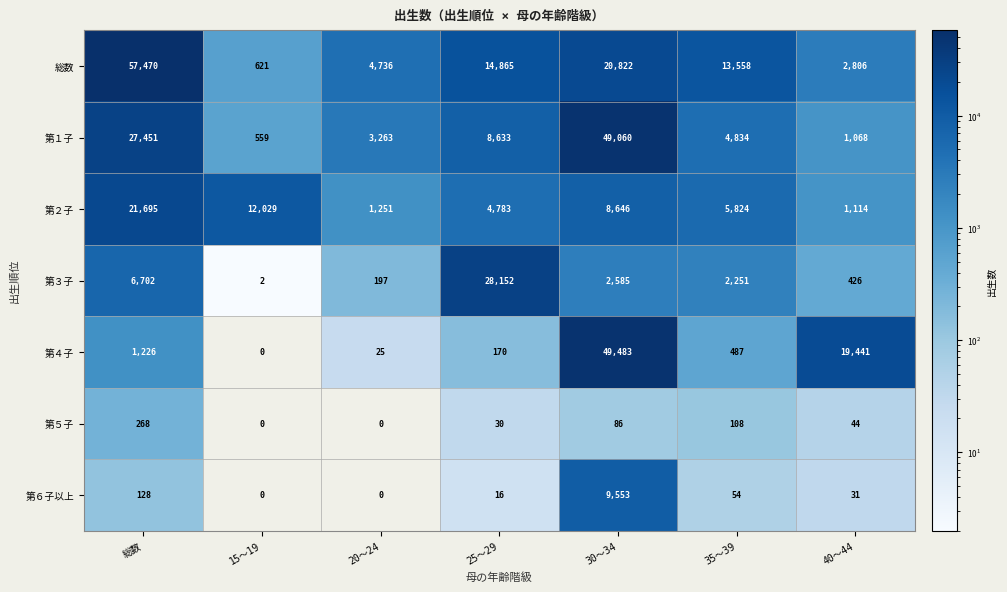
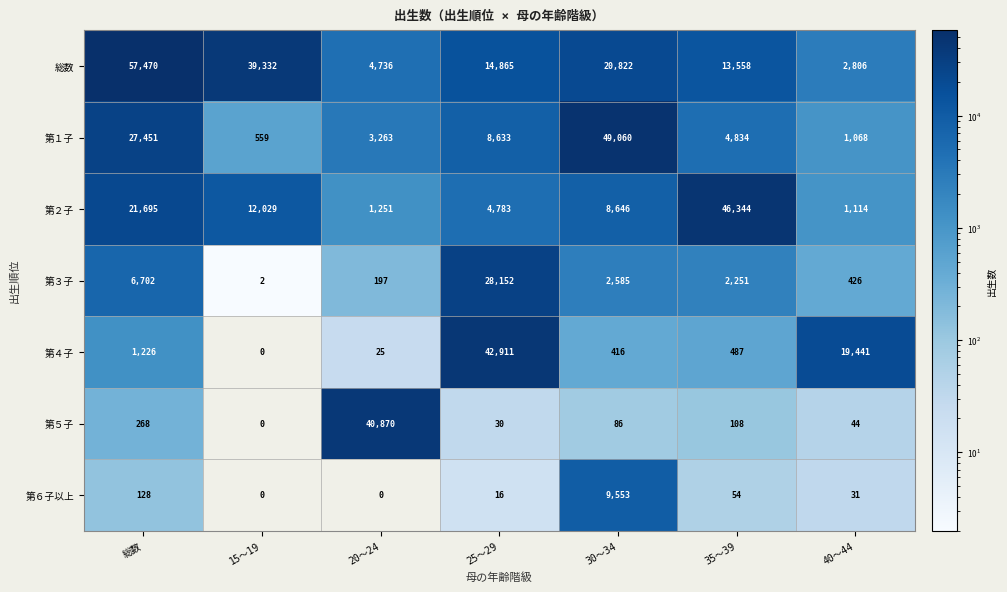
  {
    "総数": {
      "総数": "57,470",
-     "15～19": "621",
+     "15～19": "39,332",
      "20～24": "4,736",
      "25～29": "14,865",
      "30～34": "20,822",
      "35～39": "13,558",
      "40～44": "2,806"
    },
    "第１子": {
      "総数": "27,451",
      "15～19": "559",
      "20～24": "3,263",
      "25～29": "8,633",
      "30～34": "49,060",
      "35～39": "4,834",
      "40～44": "1,068"
    },
    "第２子": {
      "総数": "21,695",
      "15～19": "12,029",
      "20～24": "1,251",
      "25～29": "4,783",
      "30～34": "8,646",
-     "35～39": "5,824",
+     "35～39": "46,344",
      "40～44": "1,114"
    },
    "第３子": {
      "総数": "6,702",
      "15～19": "2",
      "20～24": "197",
      "25～29": "28,152",
      "30～34": "2,585",
      "35～39": "2,251",
      "40～44": "426"
    },
    "第４子": {
      "総数": "1,226",
      "15～19": "0",
      "20～24": "25",
-     "25～29": "170",
-     "30～34": "49,483",
+     "25～29": "42,911",
+     "30～34": "416",
      "35～39": "487",
      "40～44": "19,441"
    },
    "第５子": {
      "総数": "268",
      "15～19": "0",
-     "20～24": "0",
+     "20～24": "40,870",
      "25～29": "30",
      "30～34": "86",
      "35～39": "108",
      "40～44": "44"
    },
    "第６子以上": {
      "総数": "128",
      "15～19": "0",
      "20～24": "0",
      "25～29": "16",
      "30～34": "9,553",
      "35～39": "54",
      "40～44": "31"
    }
  }
